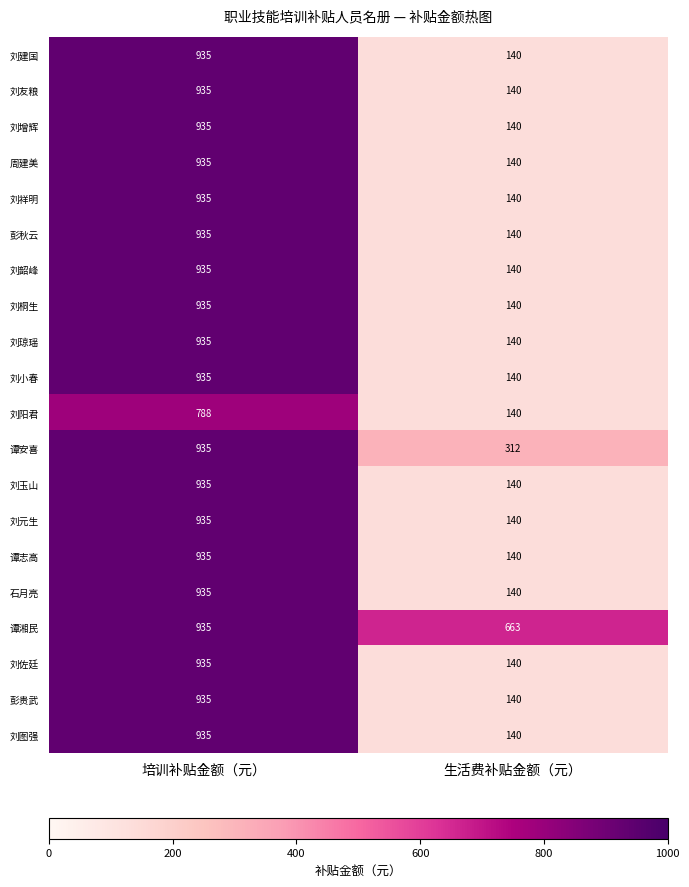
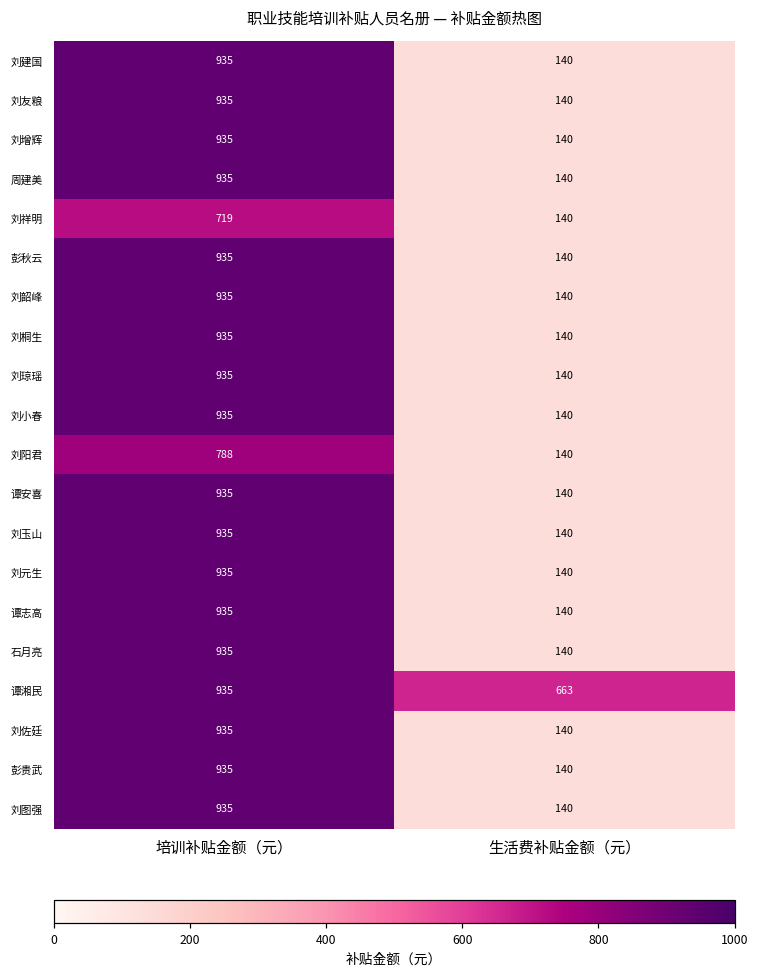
  {
    "刘建国": {
      "培训补贴金额（元）": 935,
      "生活费补贴金额（元）": 140
    },
    "刘友粮": {
      "培训补贴金额（元）": 935,
      "生活费补贴金额（元）": 140
    },
    "刘增辉": {
      "培训补贴金额（元）": 935,
      "生活费补贴金额（元）": 140
    },
    "周建美": {
      "培训补贴金额（元）": 935,
      "生活费补贴金额（元）": 140
    },
    "刘祥明": {
-     "培训补贴金额（元）": 935,
+     "培训补贴金额（元）": 719,
      "生活费补贴金额（元）": 140
    },
    "彭秋云": {
      "培训补贴金额（元）": 935,
      "生活费补贴金额（元）": 140
    },
    "刘韶峰": {
      "培训补贴金额（元）": 935,
      "生活费补贴金额（元）": 140
    },
    "刘桐生": {
      "培训补贴金额（元）": 935,
      "生活费补贴金额（元）": 140
    },
    "刘琼瑶": {
      "培训补贴金额（元）": 935,
      "生活费补贴金额（元）": 140
    },
    "刘小春": {
      "培训补贴金额（元）": 935,
      "生活费补贴金额（元）": 140
    },
    "刘阳君": {
      "培训补贴金额（元）": 788,
      "生活费补贴金额（元）": 140
    },
    "谭安喜": {
      "培训补贴金额（元）": 935,
-     "生活费补贴金额（元）": 312
+     "生活费补贴金额（元）": 140
    },
    "刘玉山": {
      "培训补贴金额（元）": 935,
      "生活费补贴金额（元）": 140
    },
    "刘元生": {
      "培训补贴金额（元）": 935,
      "生活费补贴金额（元）": 140
    },
    "谭志高": {
      "培训补贴金额（元）": 935,
      "生活费补贴金额（元）": 140
    },
    "石月亮": {
      "培训补贴金额（元）": 935,
      "生活费补贴金额（元）": 140
    },
    "谭湘民": {
      "培训补贴金额（元）": 935,
      "生活费补贴金额（元）": 663
    },
    "刘佐廷": {
      "培训补贴金额（元）": 935,
      "生活费补贴金额（元）": 140
    },
    "彭贵武": {
      "培训补贴金额（元）": 935,
      "生活费补贴金额（元）": 140
    },
    "刘图强": {
      "培训补贴金额（元）": 935,
      "生活费补贴金额（元）": 140
    }
  }
